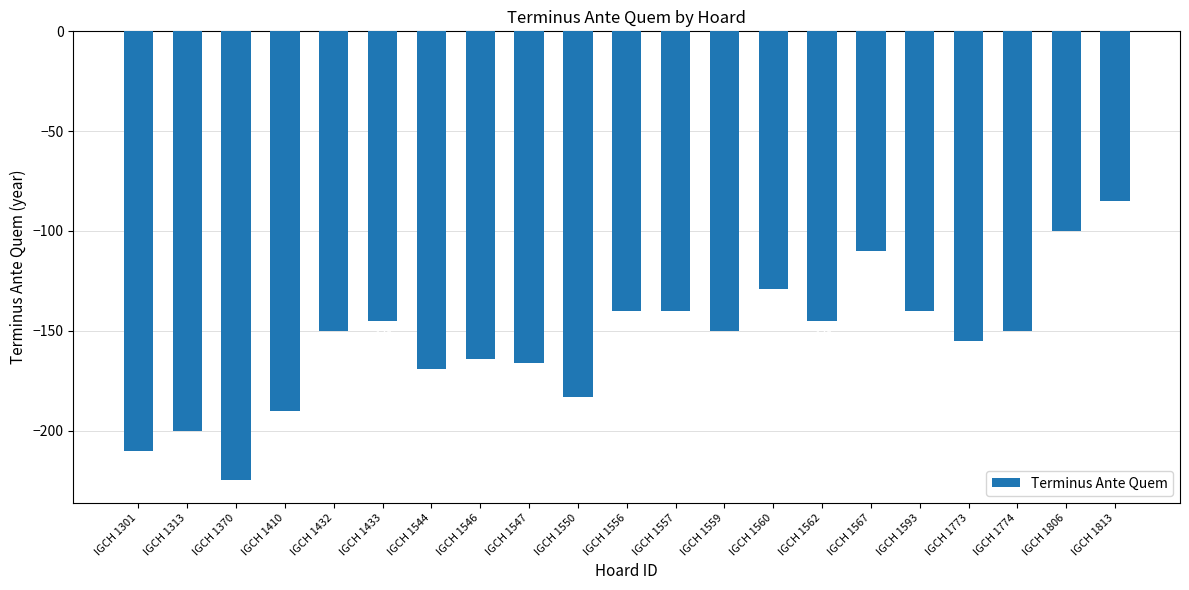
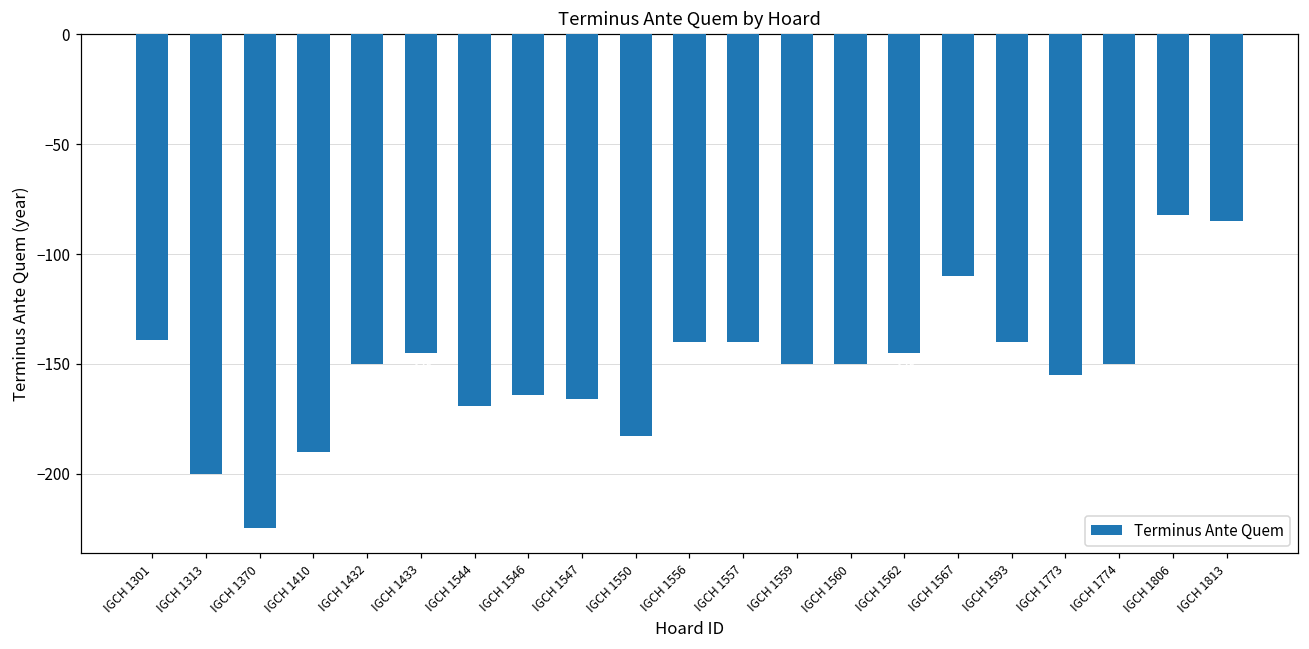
  {
-   "IGCH 1301": -210,
+   "IGCH 1301": -139,
    "IGCH 1313": -200,
    "IGCH 1370": -225,
    "IGCH 1410": -190,
    "IGCH 1432": -150,
    "IGCH 1433": -145,
    "IGCH 1544": -169,
    "IGCH 1546": -164,
    "IGCH 1547": -166,
    "IGCH 1550": -183,
    "IGCH 1556": -140,
    "IGCH 1557": -140,
    "IGCH 1559": -150,
-   "IGCH 1560": -129,
+   "IGCH 1560": -150,
    "IGCH 1562": -145,
    "IGCH 1567": -110,
    "IGCH 1593": -140,
    "IGCH 1773": -155,
    "IGCH 1774": -150,
-   "IGCH 1806": -100,
+   "IGCH 1806": -82,
    "IGCH 1813": -85
  }
